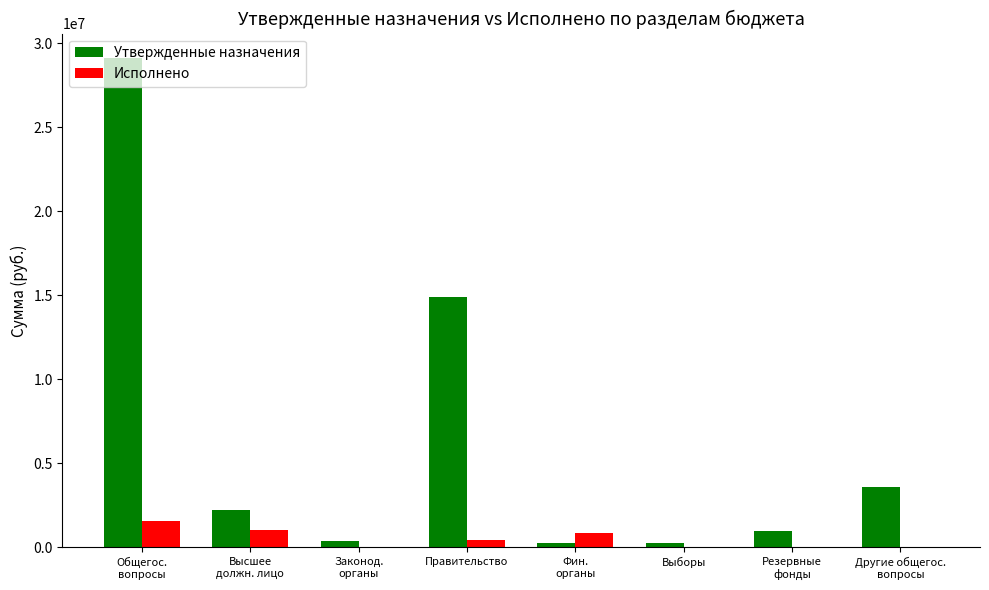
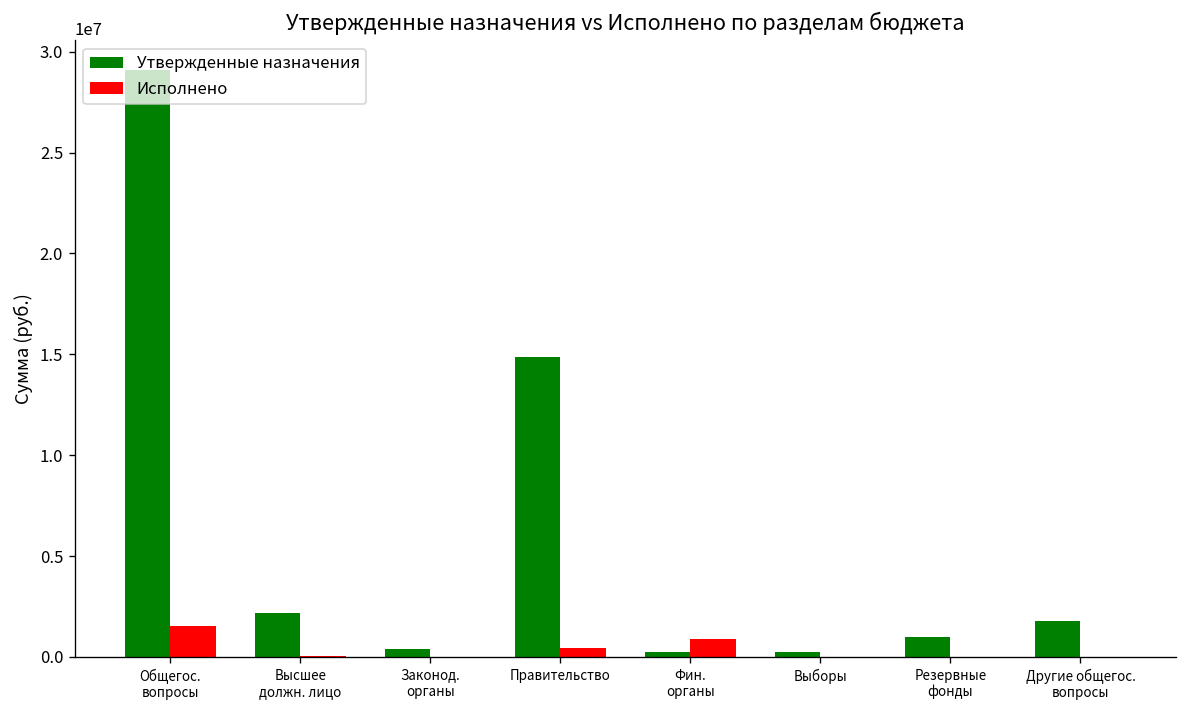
  {
    "Утвержденные назначения": {
      "Высшее должн. лицо": 2200000,
      "Законод. органы": 400000,
      "Правительство": 14900000,
      "Фин. органы": 300000,
      "Выборы": 300000,
      "Резервные фонды": 1000000,
-     "Другие общегос. вопросы": 3600000
+     "Другие общегос. вопросы": 1800000
    },
    "Исполнено": {
      "Общегос. вопросы": 1500000,
-     "Высшее должн. лицо": 1100000,
+     "Высшее должн. лицо": 0,
      "Законод. органы": 0,
      "Правительство": 400000,
      "Фин. органы": 900000,
      "Выборы": 0,
      "Резервные фонды": 0
    }
  }
